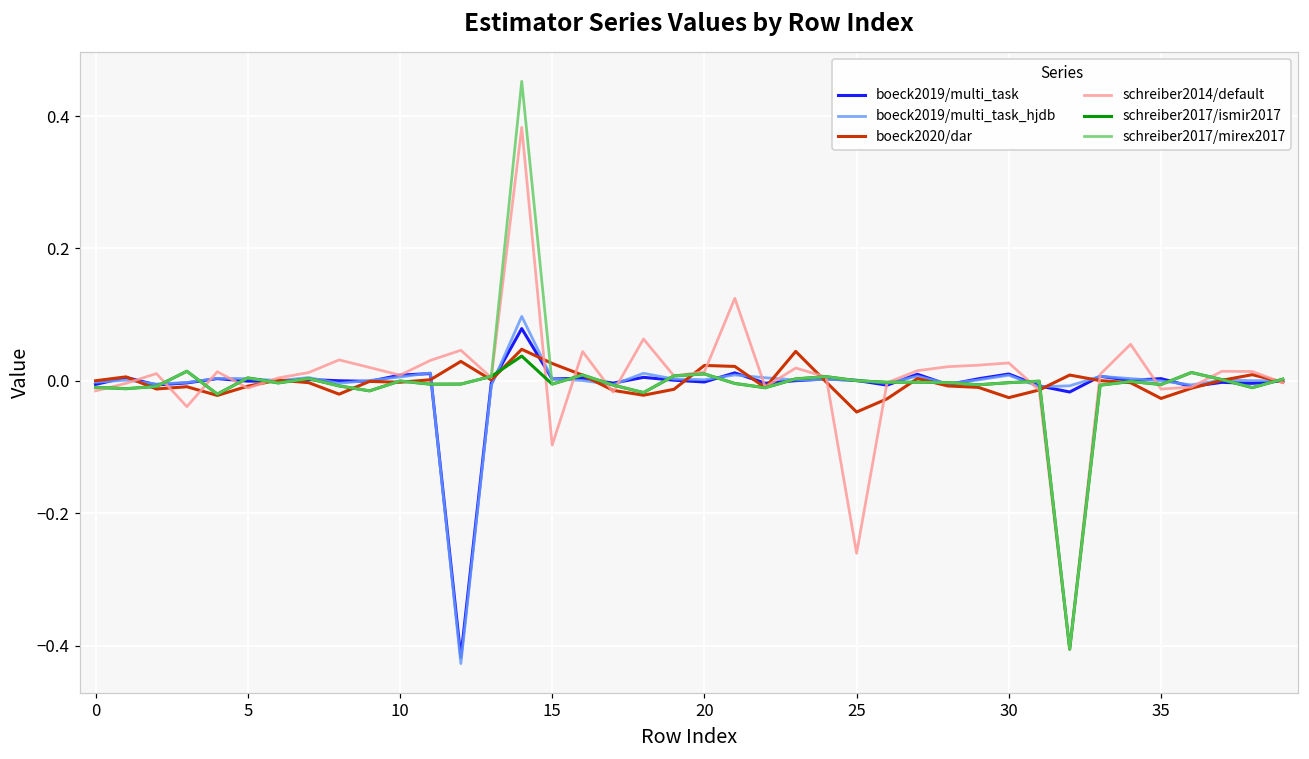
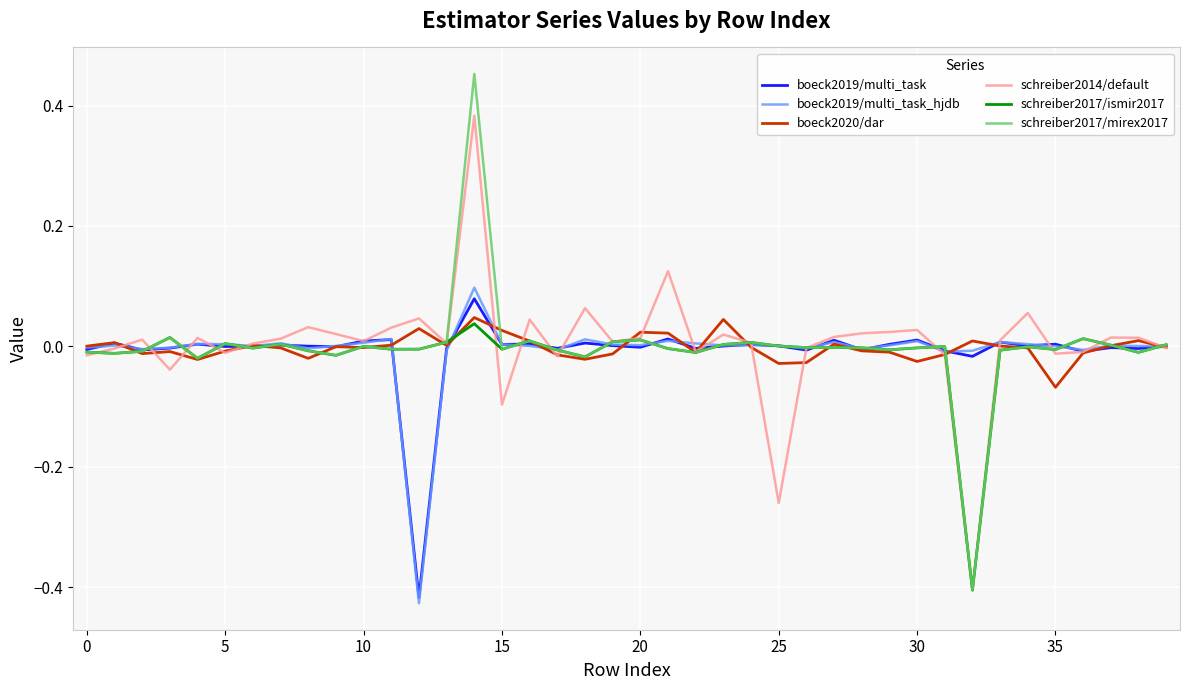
  {
    "boeck2020/dar": {
      "15": 0.03,
      "20": 0.02,
-     "25": -0.05,
+     "25": -0.03,
      "30": -0.03,
-     "35": -0.03
+     "35": -0.07
    },
    "schreiber2014/default": {
      "0": -0.02,
      "15": -0.10,
      "25": -0.26,
      "30": 0.03,
      "35": -0.01
    }
  }
